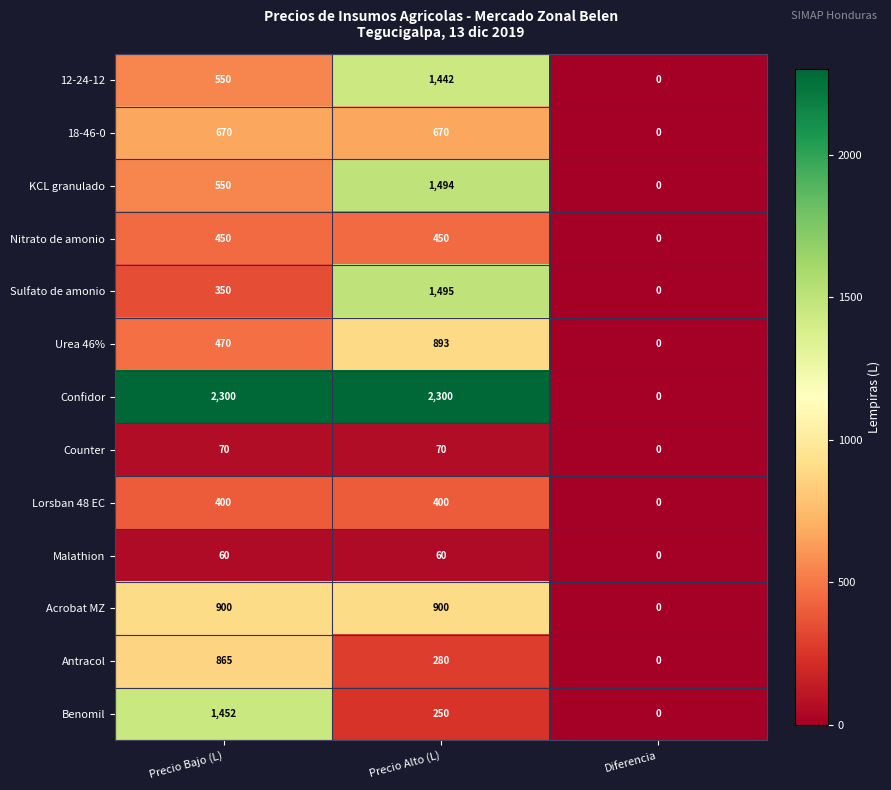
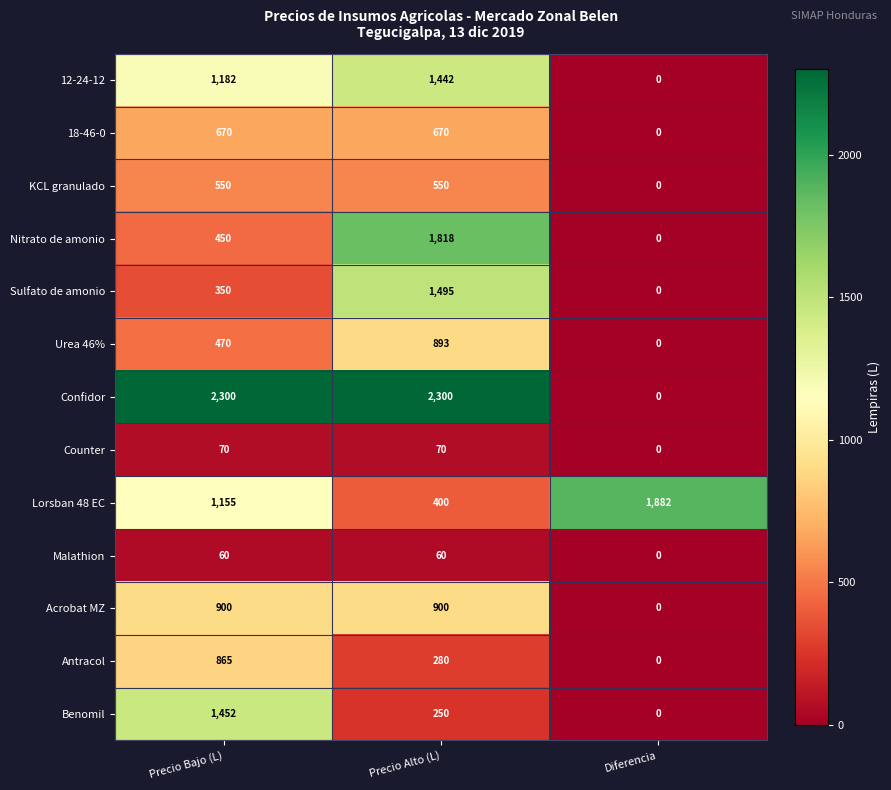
  {
    "12-24-12": {
-     "Precio Bajo (L)": "550",
+     "Precio Bajo (L)": "1,182",
      "Precio Alto (L)": "1,442",
      "Diferencia": "0"
    },
    "18-46-0": {
      "Precio Bajo (L)": "670",
      "Precio Alto (L)": "670",
      "Diferencia": "0"
    },
    "KCL granulado": {
      "Precio Bajo (L)": "550",
-     "Precio Alto (L)": "1,494",
+     "Precio Alto (L)": "550",
      "Diferencia": "0"
    },
    "Nitrato de amonio": {
      "Precio Bajo (L)": "450",
-     "Precio Alto (L)": "450",
+     "Precio Alto (L)": "1,818",
      "Diferencia": "0"
    },
    "Sulfato de amonio": {
      "Precio Bajo (L)": "350",
      "Precio Alto (L)": "1,495",
      "Diferencia": "0"
    },
    "Urea 46%": {
      "Precio Bajo (L)": "470",
      "Precio Alto (L)": "893",
      "Diferencia": "0"
    },
    "Confidor": {
      "Precio Bajo (L)": "2,300",
      "Precio Alto (L)": "2,300",
      "Diferencia": "0"
    },
    "Counter": {
      "Precio Bajo (L)": "70",
      "Precio Alto (L)": "70",
      "Diferencia": "0"
    },
    "Lorsban 48 EC": {
-     "Precio Bajo (L)": "400",
+     "Precio Bajo (L)": "1,155",
      "Precio Alto (L)": "400",
-     "Diferencia": "0"
+     "Diferencia": "1,882"
    },
    "Malathion": {
      "Precio Bajo (L)": "60",
      "Precio Alto (L)": "60",
      "Diferencia": "0"
    },
    "Acrobat MZ": {
      "Precio Bajo (L)": "900",
      "Precio Alto (L)": "900",
      "Diferencia": "0"
    },
    "Antracol": {
      "Precio Bajo (L)": "865",
      "Precio Alto (L)": "280",
      "Diferencia": "0"
    },
    "Benomil": {
      "Precio Bajo (L)": "1,452",
      "Precio Alto (L)": "250",
      "Diferencia": "0"
    }
  }
